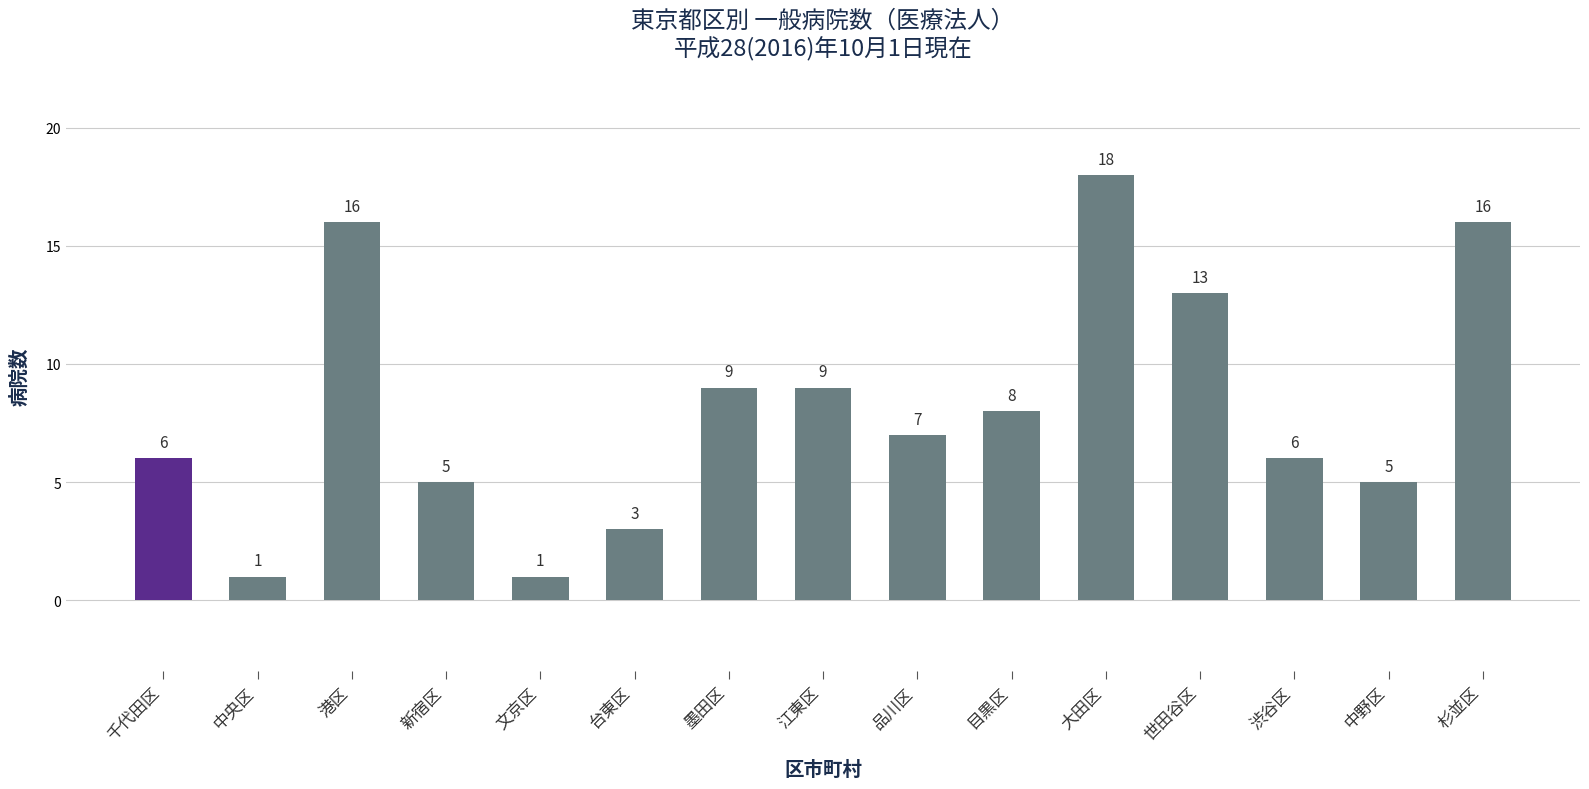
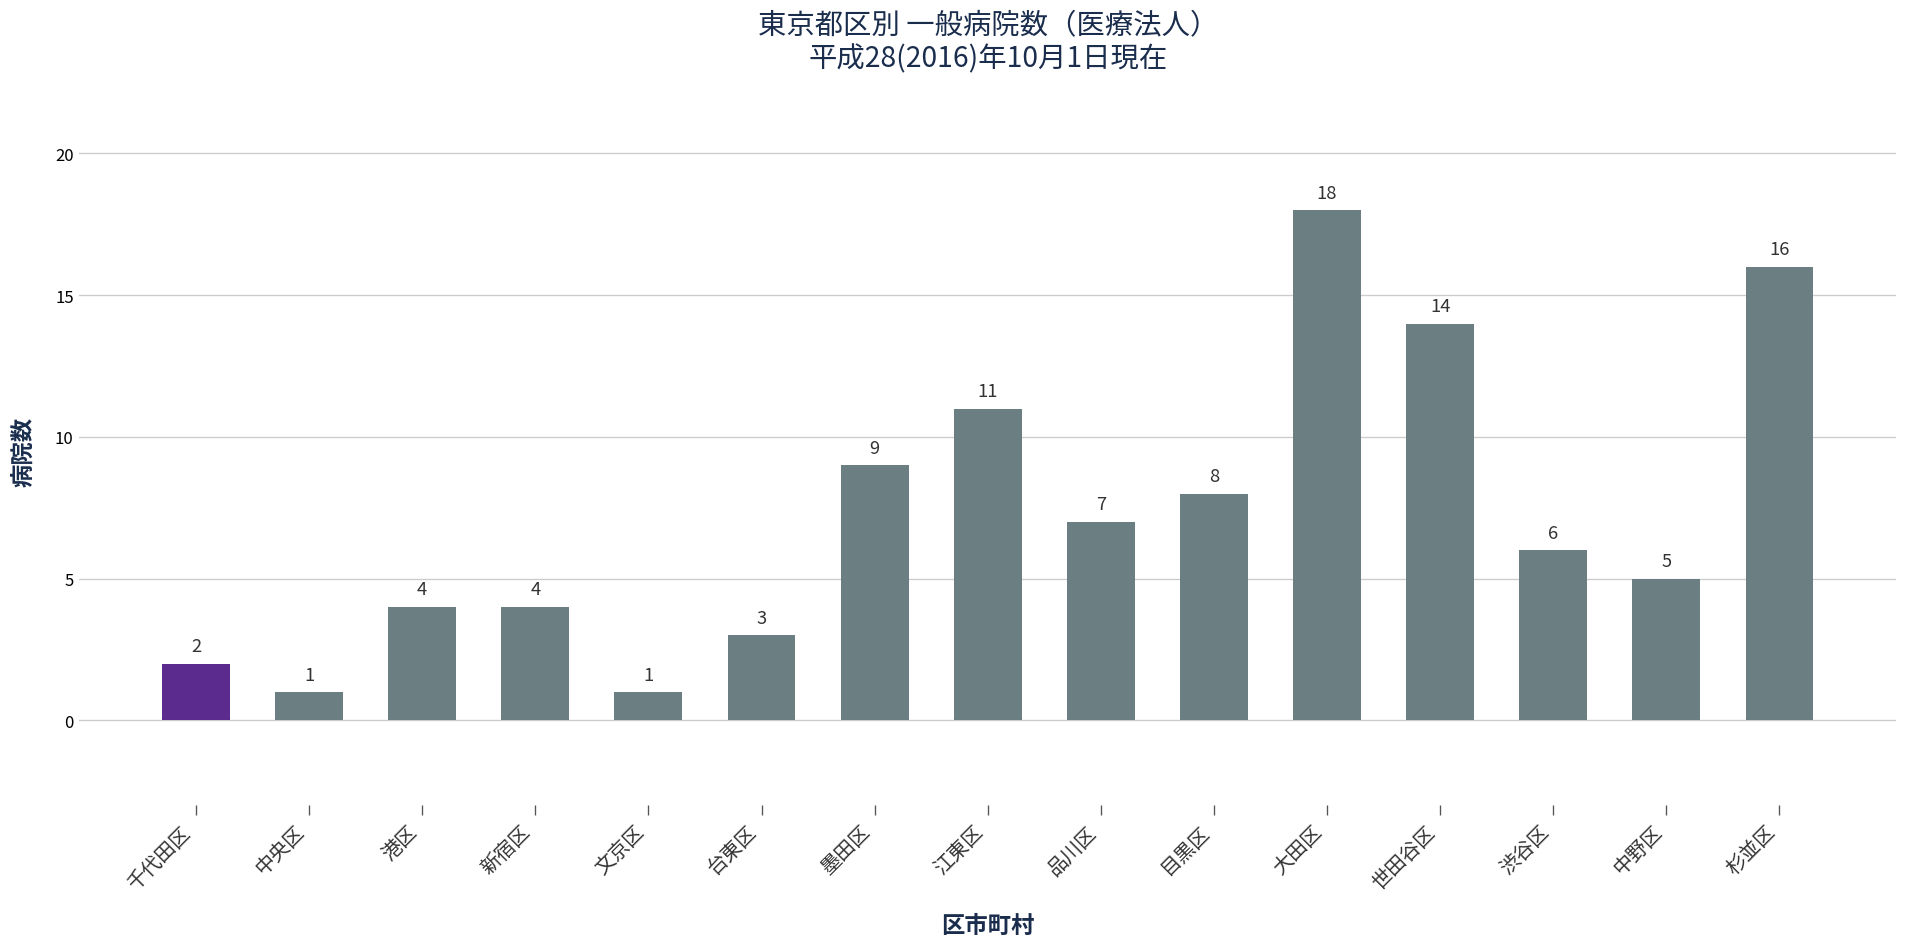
  {
-   "千代田区": 6,
+   "千代田区": 2,
    "中央区": 1,
-   "港区": 16,
-   "新宿区": 5,
+   "港区": 4,
+   "新宿区": 4,
    "文京区": 1,
    "台東区": 3,
    "墨田区": 9,
-   "江東区": 9,
+   "江東区": 11,
    "品川区": 7,
    "目黒区": 8,
    "大田区": 18,
-   "世田谷区": 13,
+   "世田谷区": 14,
    "渋谷区": 6,
    "中野区": 5,
    "杉並区": 16
  }
